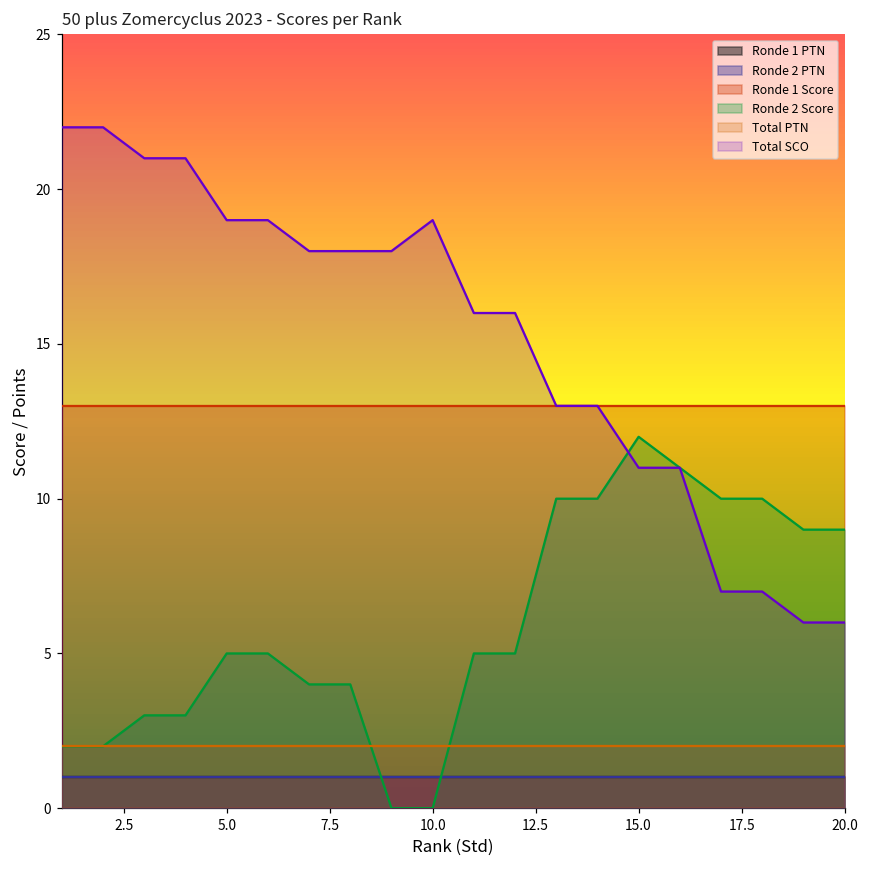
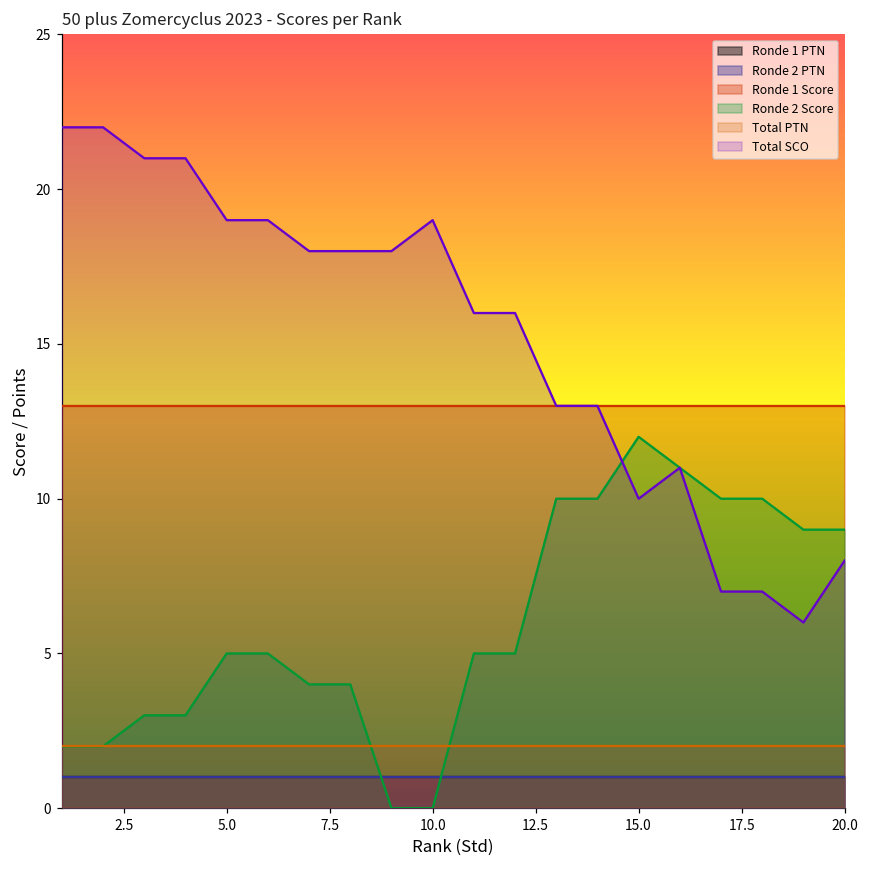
  {
    "Ronde 2 PTN": {
      "5.0": 1,
      "10.0": 1,
      "15.0": 1,
      "20.0": 1
    },
    "Ronde 2 Score": {
      "5.0": 5,
      "10.0": 0,
      "15.0": 12,
      "20.0": 9
    },
    "Total SCO": {
      "5.0": 19,
      "10.0": 19,
-     "15.0": 11,
-     "20.0": 6
+     "15.0": 10,
+     "20.0": 8
    }
  }
